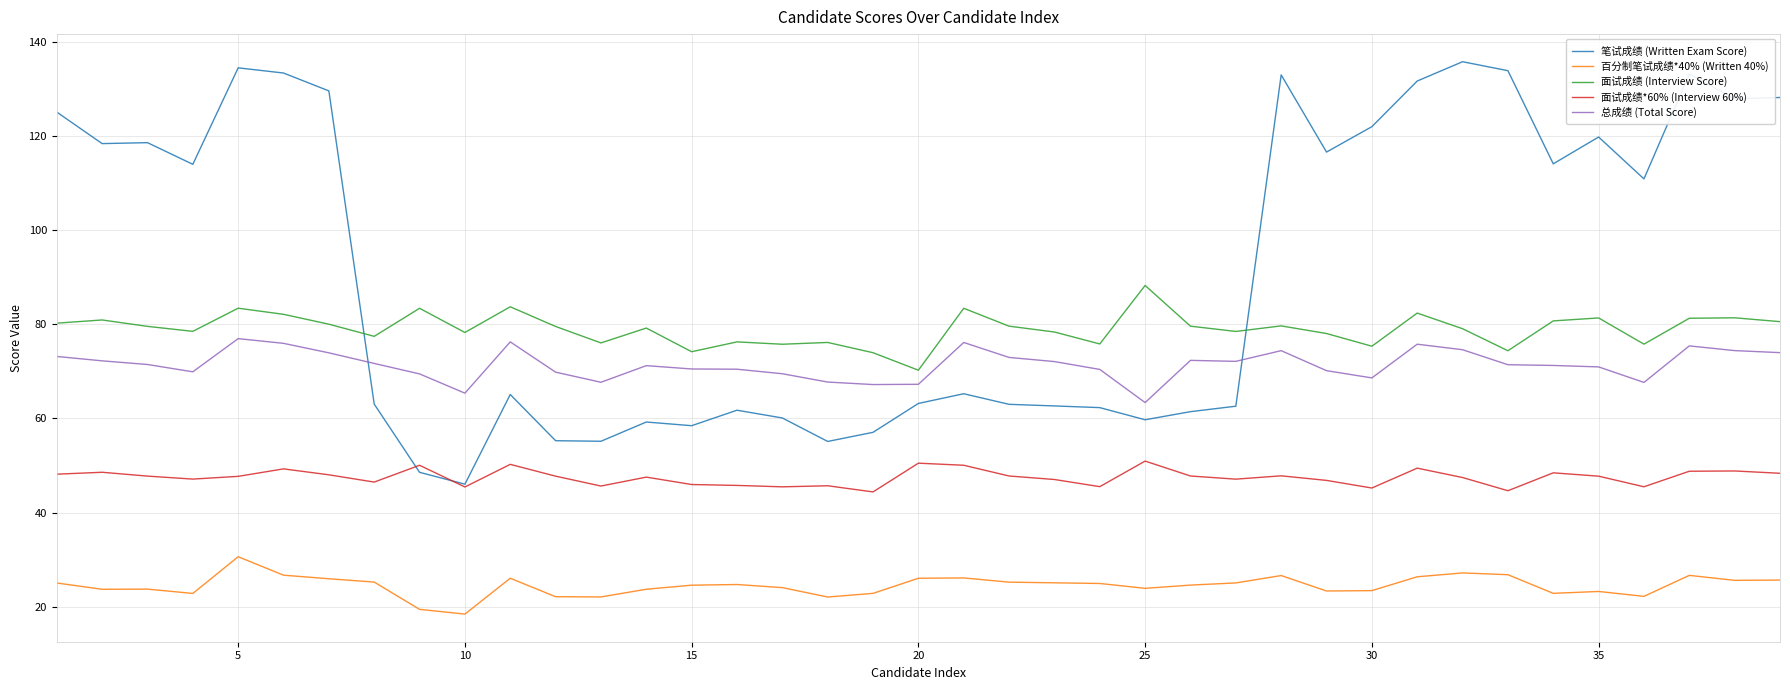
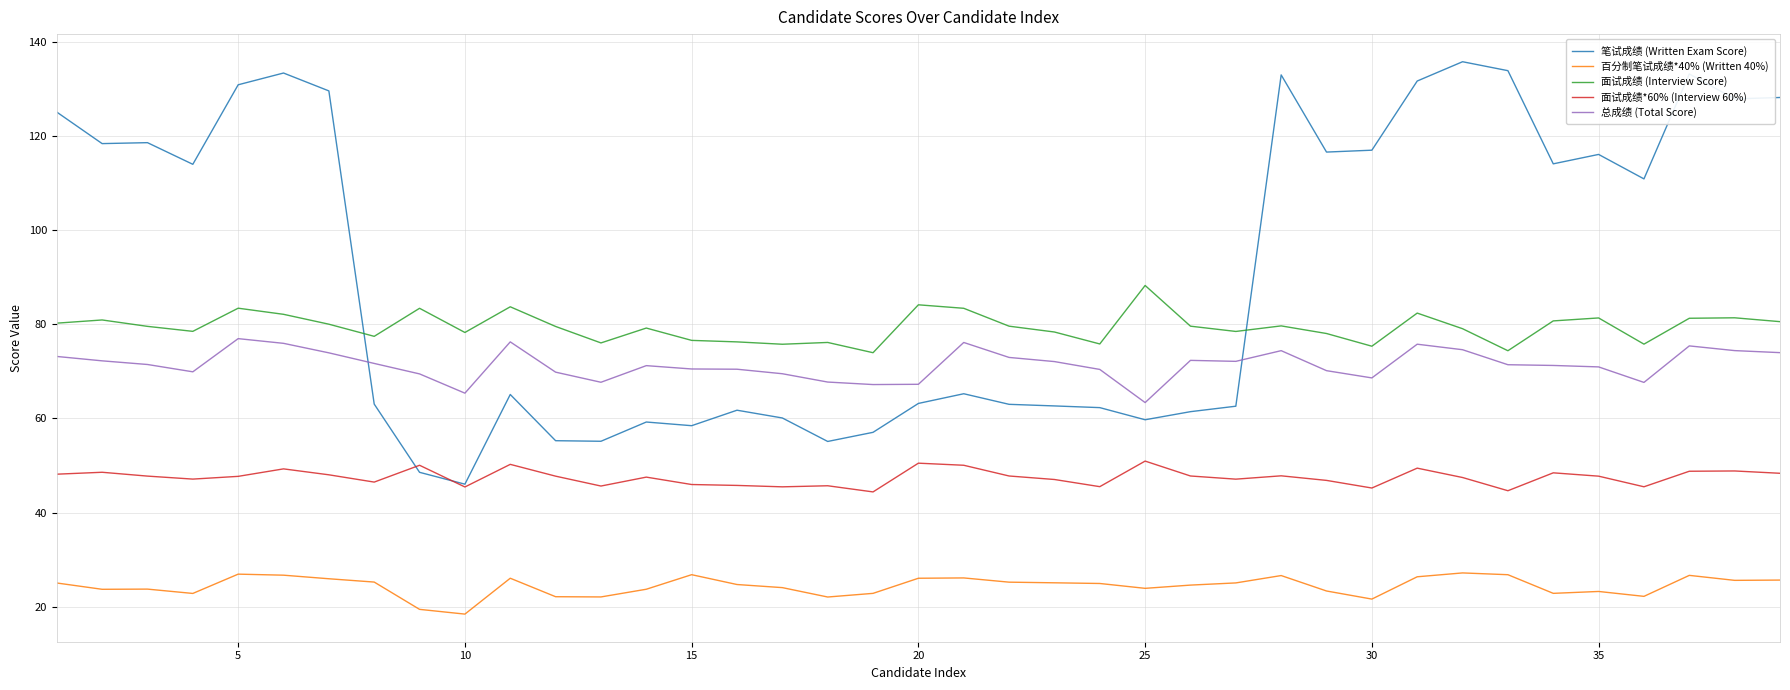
  {
    "笔试成绩 (Written Exam Score)": {
-     "5": 135,
+     "5": 131,
      "10": 46,
      "15": 58,
      "20": 63,
      "25": 60,
-     "30": 122,
-     "35": 120
+     "30": 117,
+     "35": 116
    },
    "百分制笔试成绩*40% (Written 40%)": {
-     "5": 31,
+     "5": 27,
      "10": 18,
-     "15": 25,
+     "15": 27,
      "20": 26,
      "25": 24,
-     "30": 23,
+     "30": 22,
      "35": 23
    },
    "面试成绩 (Interview Score)": {
      "5": 83,
      "10": 78,
-     "15": 74,
-     "20": 70,
+     "15": 77,
+     "20": 84,
      "25": 88,
      "30": 75,
      "35": 81
    },
    "面试成绩*60% (Interview 60%)": {
      "5": 48,
      "10": 45,
      "15": 46,
      "20": 50,
      "25": 51,
      "30": 45,
      "35": 48
    },
    "总成绩 (Total Score)": {
      "5": 77,
      "10": 65,
      "15": 71,
      "20": 67,
      "25": 63,
      "30": 69,
      "35": 71
    }
  }
